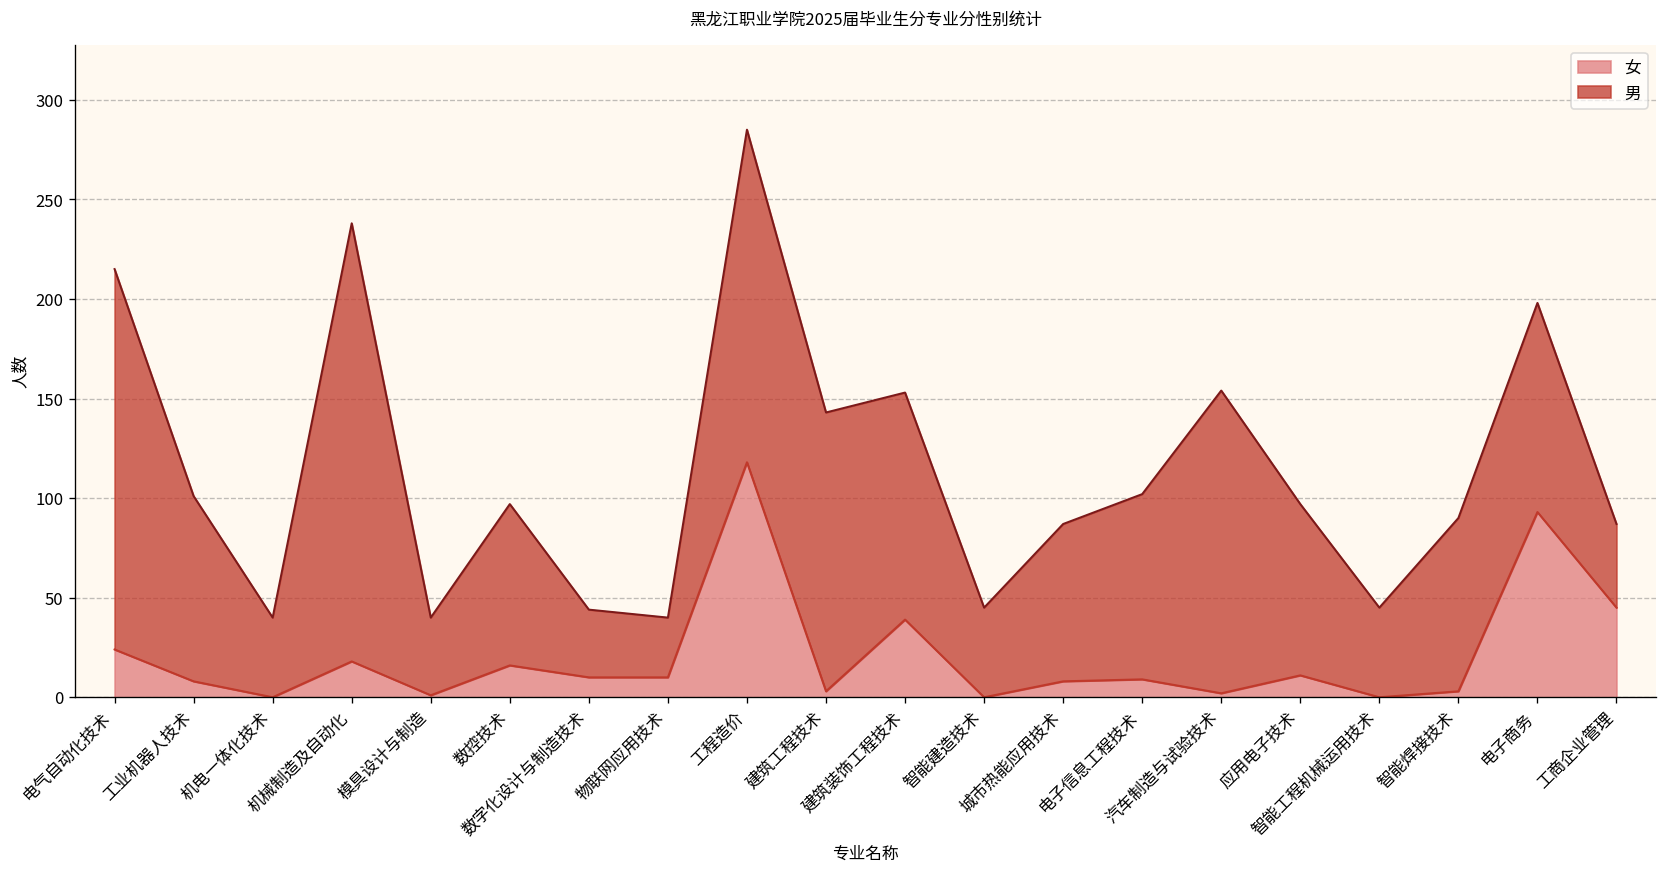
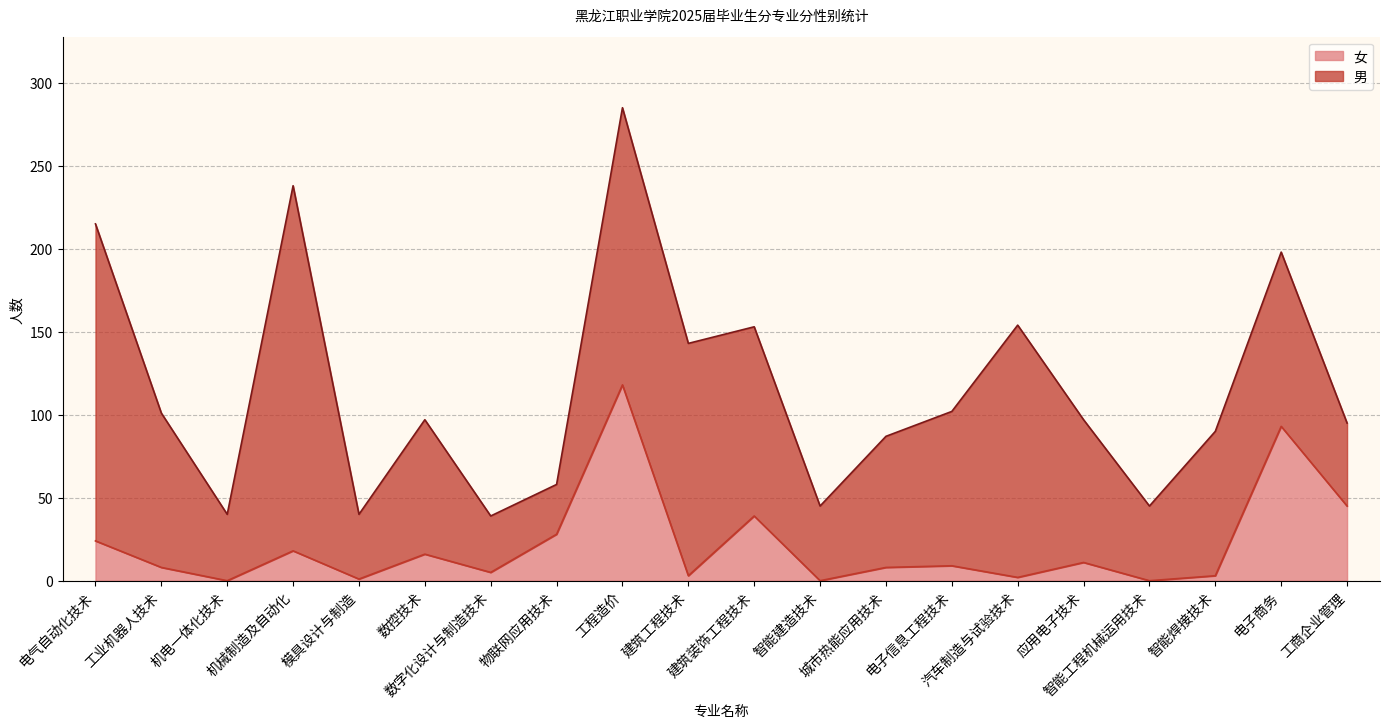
  {
    "女": {
      "电气自动化技术": 24,
      "工业机器人技术": 8,
      "机电一体化技术": 0,
      "机械制造及自动化": 18,
      "模具设计与制造": 1,
      "数控技术": 16,
-     "数字化设计与制造技术": 10,
-     "物联网应用技术": 10,
+     "数字化设计与制造技术": 5,
+     "物联网应用技术": 28,
      "工程造价": 118,
      "建筑工程技术": 3,
      "建筑装饰工程技术": 39,
      "智能建造技术": 0,
      "城市热能应用技术": 8,
      "电子信息工程技术": 9,
      "汽车制造与试验技术": 2,
      "应用电子技术": 11,
      "智能工程机械运用技术": 0,
      "智能焊接技术": 3,
      "电子商务": 93,
      "工商企业管理": 45
    },
    "男": {
      "电气自动化技术": 191,
      "工业机器人技术": 93,
      "机电一体化技术": 40,
      "机械制造及自动化": 220,
      "模具设计与制造": 39,
      "数控技术": 81,
      "数字化设计与制造技术": 34,
      "物联网应用技术": 30,
      "工程造价": 167,
      "建筑工程技术": 140,
      "建筑装饰工程技术": 114,
      "智能建造技术": 45,
      "城市热能应用技术": 79,
      "电子信息工程技术": 93,
      "汽车制造与试验技术": 152,
      "应用电子技术": 86,
      "智能工程机械运用技术": 45,
      "智能焊接技术": 87,
      "电子商务": 105,
-     "工商企业管理": 42
+     "工商企业管理": 50
    }
  }
